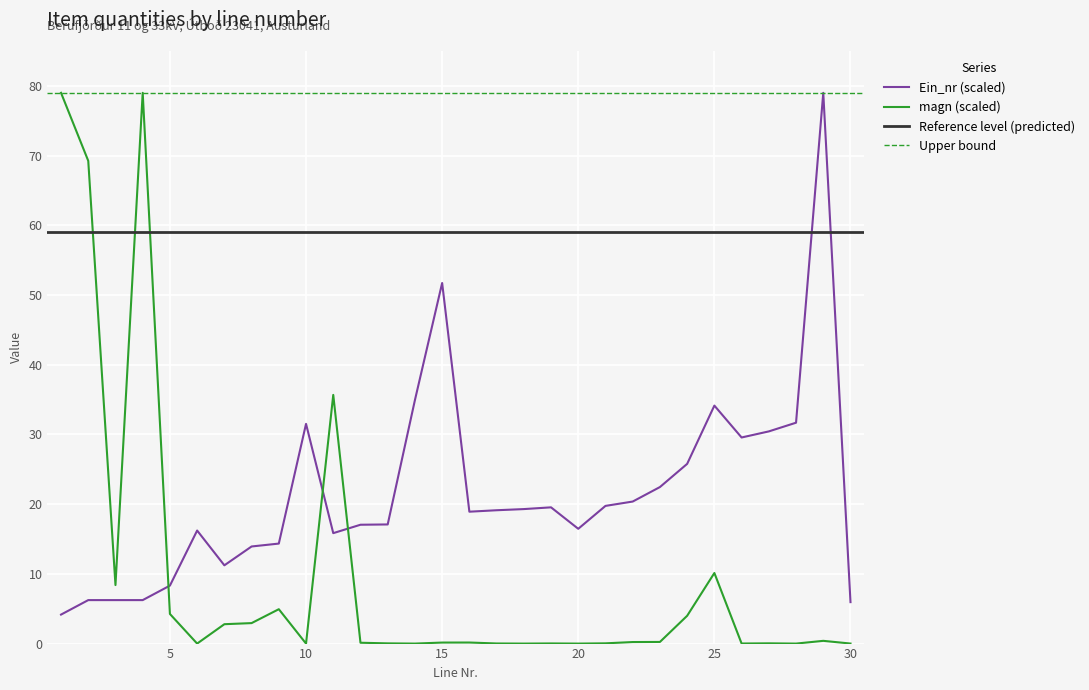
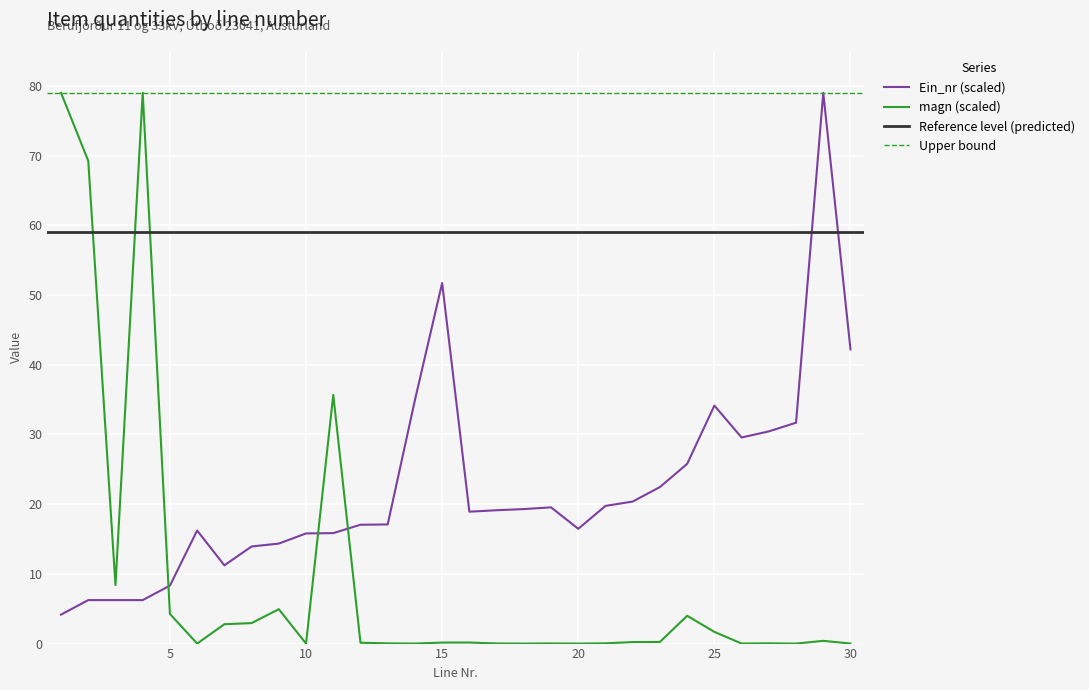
  {
    "Ein_nr (scaled)": {
      "5": 8,
-     "10": 32,
+     "10": 16,
      "15": 52,
      "20": 16,
      "25": 34,
-     "30": 6
+     "30": 42
    },
    "magn (scaled)": {
      "5": 4,
      "10": 0,
      "15": 0,
      "20": 0,
-     "25": 10,
+     "25": 2,
      "30": 0
    }
  }
